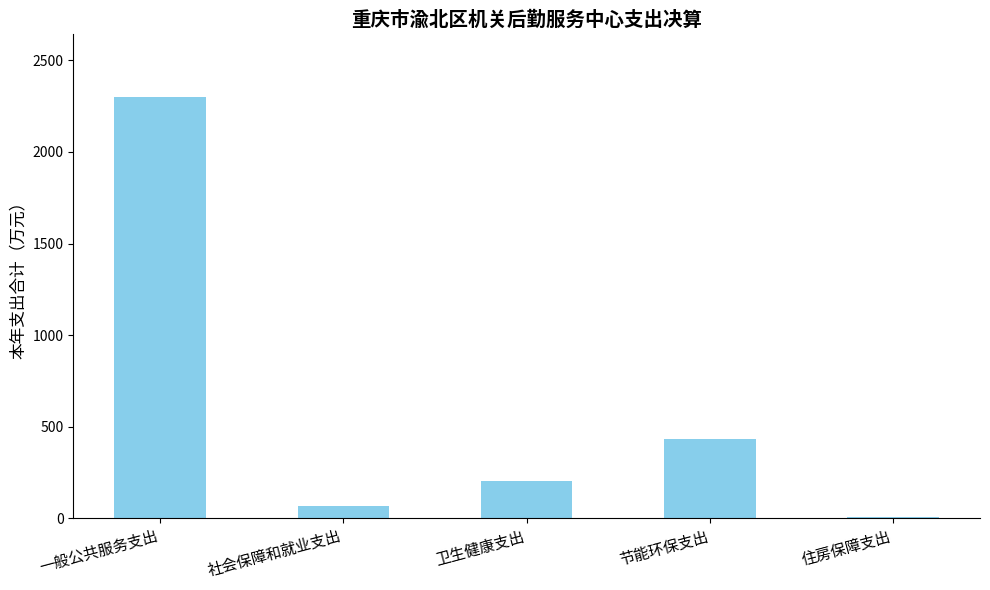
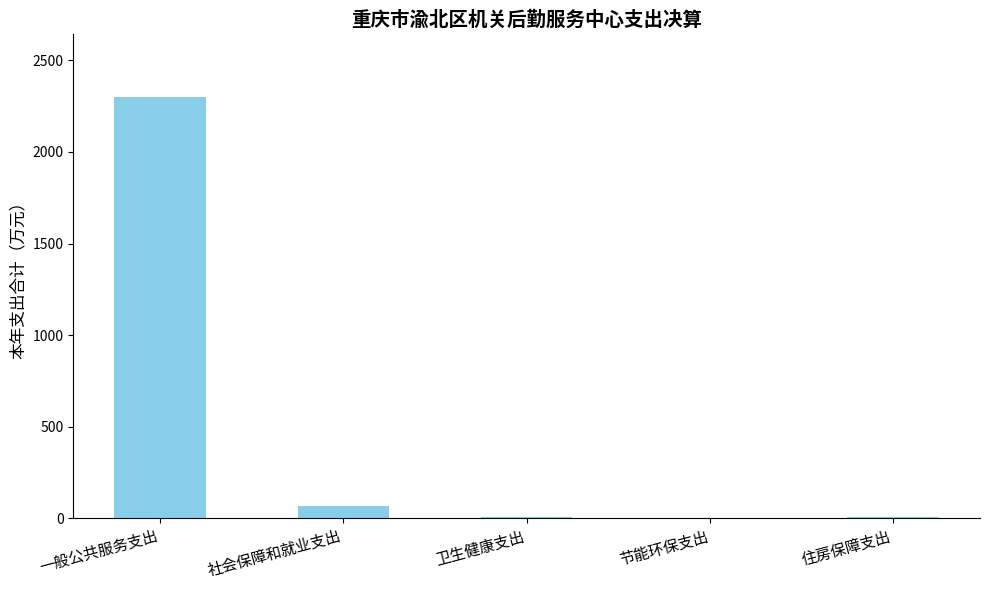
  {
    "一般公共服务支出": 2300,
    "社会保障和就业支出": 70,
-   "卫生健康支出": 200,
-   "节能环保支出": 430
+   "卫生健康支出": 10,
+   "节能环保支出": 0
  }
